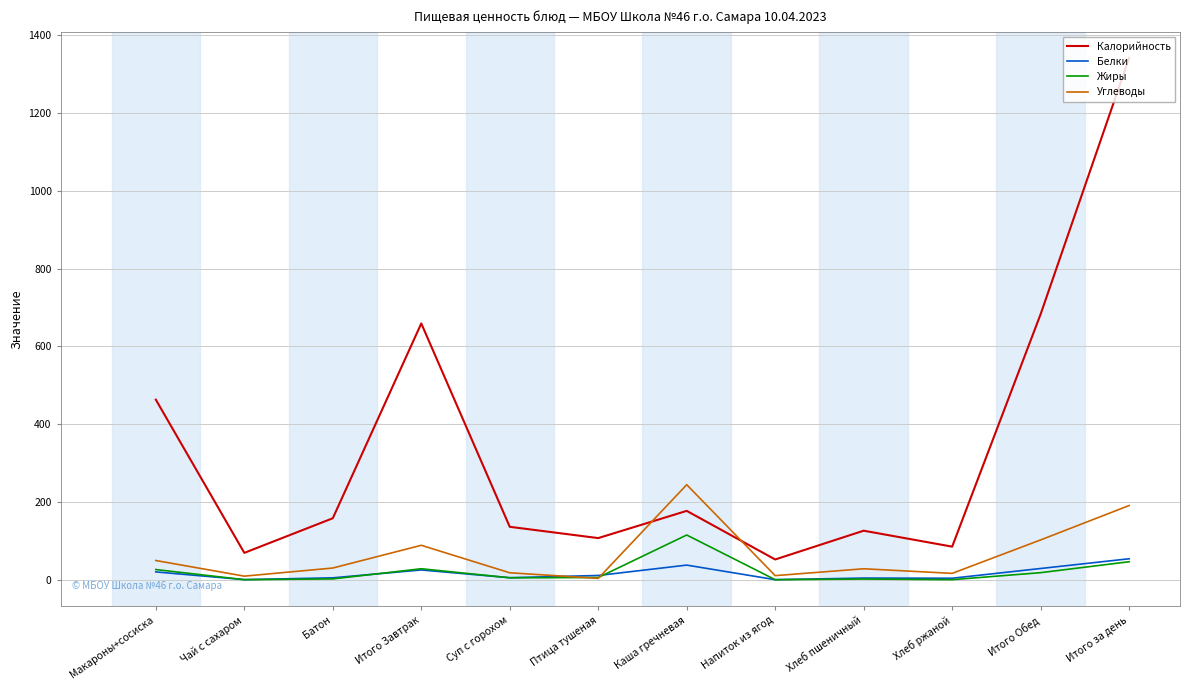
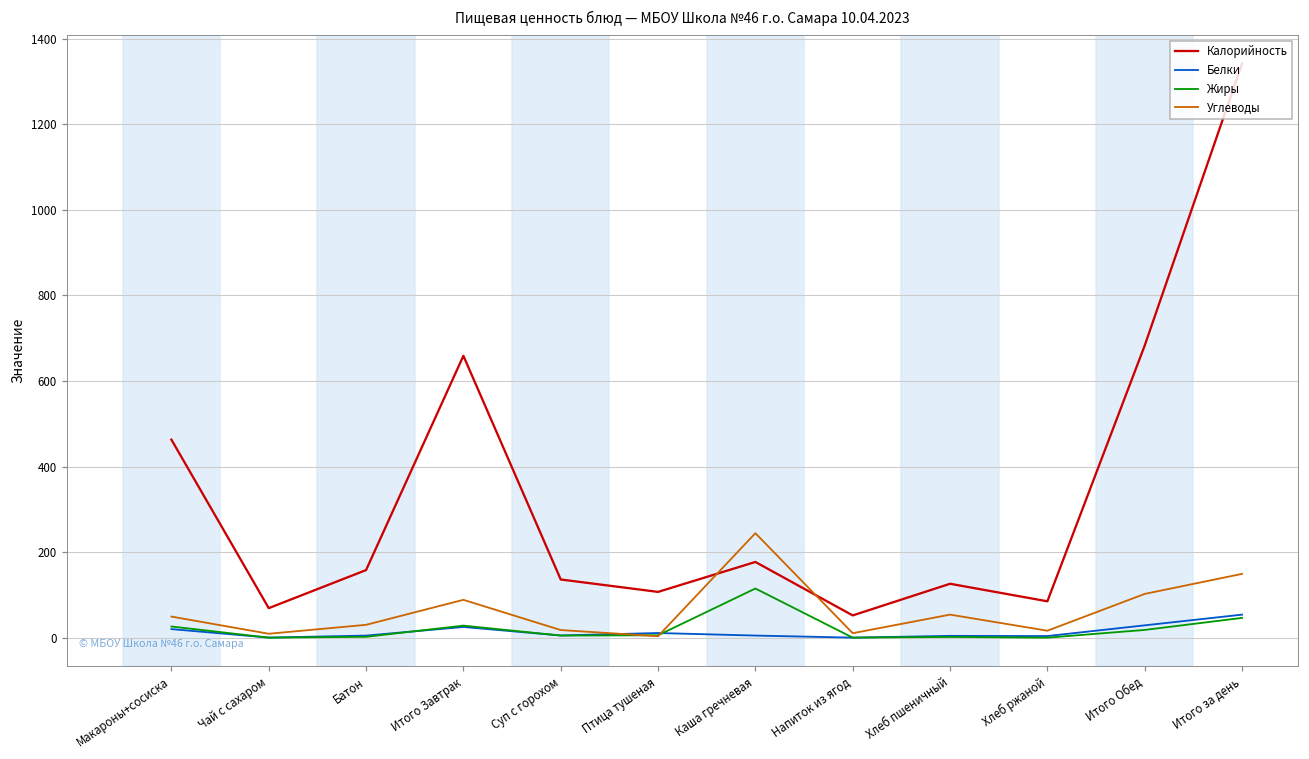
  {
    "Калорийность": {
      "Макароны+сосиска": 460,
      "Чай с сахаром": 70,
      "Батон": 160,
      "Итого Завтрак": 660,
      "Суп с горохом": 140,
      "Птица тушеная": 110,
      "Каша гречневая": 180,
      "Напиток из ягод": 50,
      "Хлеб пшеничный": 130,
      "Хлеб ржаной": 90,
      "Итого Обед": 680
    },
    "Белки": {
-     "Каша гречневая": 40,
+     "Каша гречневая": 0,
      "Итого Обед": 30,
      "Итого за день": 50
    },
    "Жиры": {
      "Каша гречневая": 110,
      "Итого Обед": 20,
      "Итого за день": 50
    },
    "Углеводы": {
      "Макароны+сосиска": 50,
      "Чай с сахаром": 10,
      "Батон": 30,
      "Итого Завтрак": 90,
      "Суп с горохом": 20,
      "Каша гречневая": 240,
      "Напиток из ягод": 10,
-     "Хлеб пшеничный": 30,
+     "Хлеб пшеничный": 50,
      "Хлеб ржаной": 20,
      "Итого Обед": 100,
-     "Итого за день": 190
+     "Итого за день": 150
    }
  }
